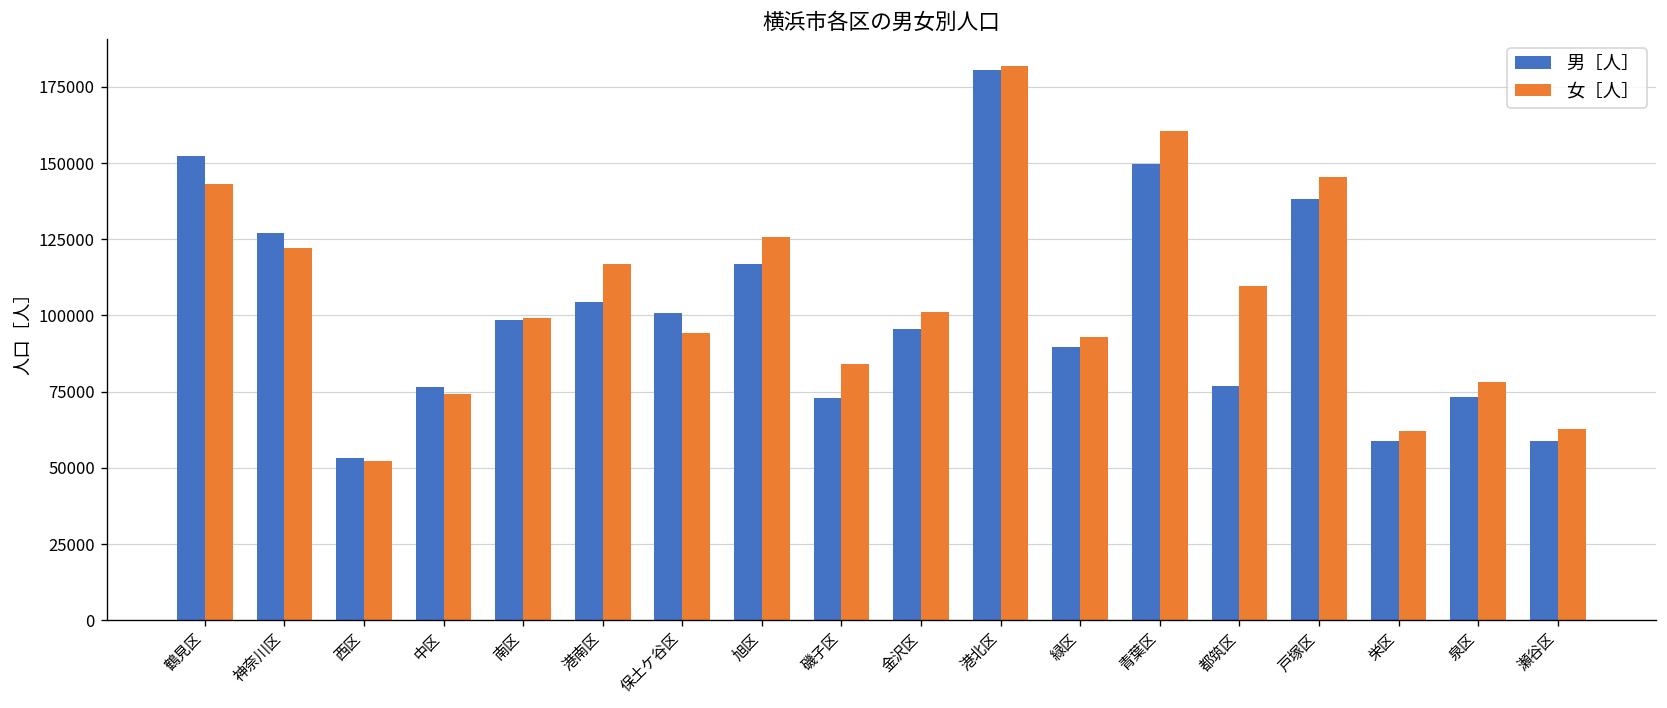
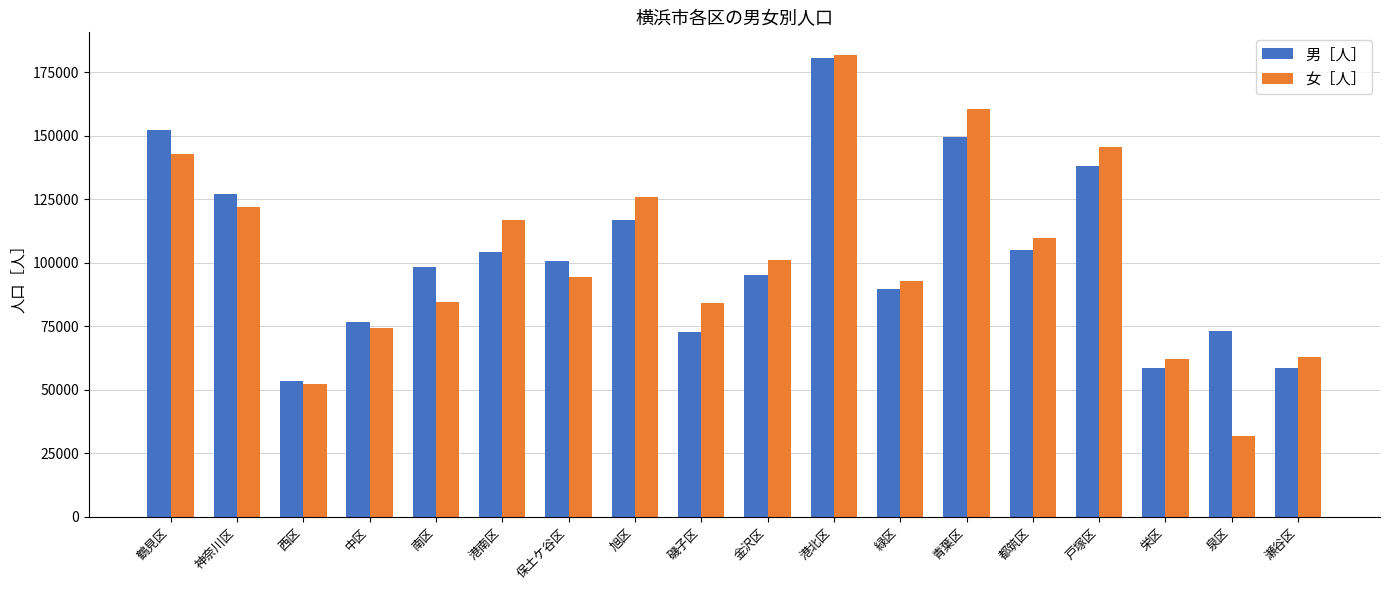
  {
    "男［人］": {
      "鶴見区": 152000,
      "神奈川区": 127000,
      "西区": 53000,
      "中区": 77000,
      "南区": 98000,
      "港南区": 104000,
      "保土ケ谷区": 101000,
      "旭区": 117000,
      "磯子区": 73000,
      "金沢区": 95000,
      "港北区": 181000,
      "緑区": 90000,
      "青葉区": 150000,
-     "都筑区": 77000,
+     "都筑区": 105000,
      "戸塚区": 138000,
      "栄区": 59000,
      "泉区": 73000,
      "瀬谷区": 59000
    },
    "女［人］": {
      "鶴見区": 143000,
      "神奈川区": 122000,
      "西区": 52000,
      "中区": 74000,
-     "南区": 99000,
+     "南区": 85000,
      "港南区": 117000,
      "保土ケ谷区": 94000,
      "旭区": 126000,
      "磯子区": 84000,
      "金沢区": 101000,
      "港北区": 182000,
      "緑区": 93000,
      "青葉区": 161000,
      "都筑区": 110000,
      "戸塚区": 146000,
      "栄区": 62000,
-     "泉区": 78000,
+     "泉区": 32000,
      "瀬谷区": 63000
    }
  }
